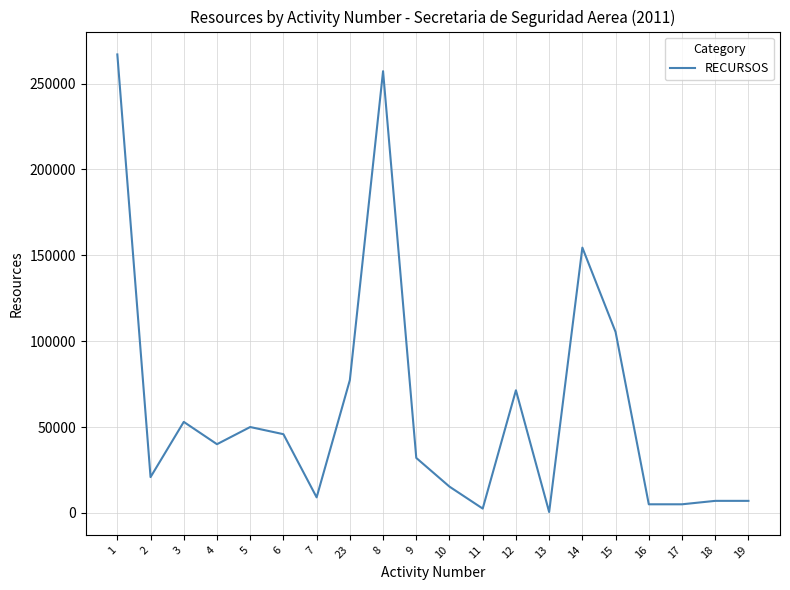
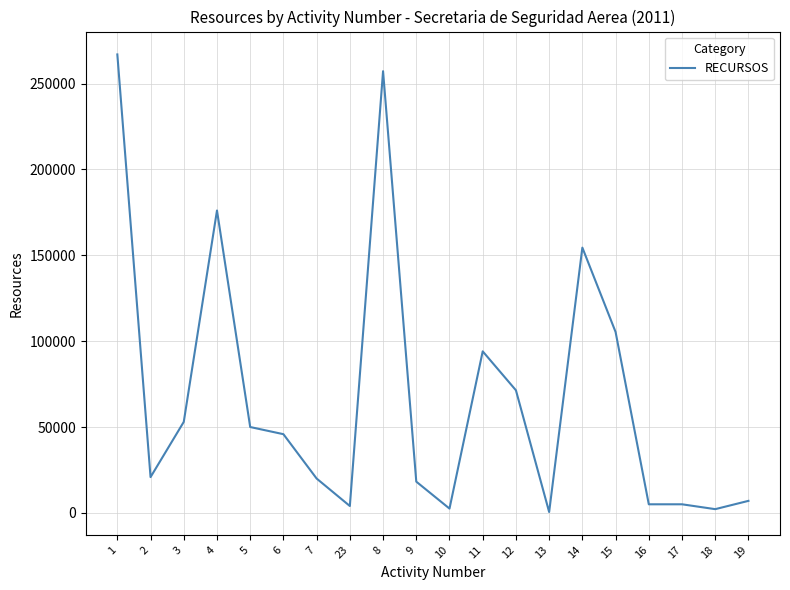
  {
    "1": 267000,
    "2": 21000,
    "3": 53000,
-   "4": 40000,
+   "4": 176000,
    "5": 50000,
    "6": 46000,
-   "7": 9000,
-   "23": 77000,
+   "7": 20000,
+   "23": 4000,
    "8": 257000,
-   "9": 32000,
-   "10": 15000,
-   "11": 3000,
+   "9": 18000,
+   "10": 3000,
+   "11": 94000,
    "12": 71000,
    "13": 1000,
    "14": 154000,
    "15": 105000,
    "16": 5000,
    "17": 5000,
-   "18": 7000,
+   "18": 2000,
    "19": 7000
  }
